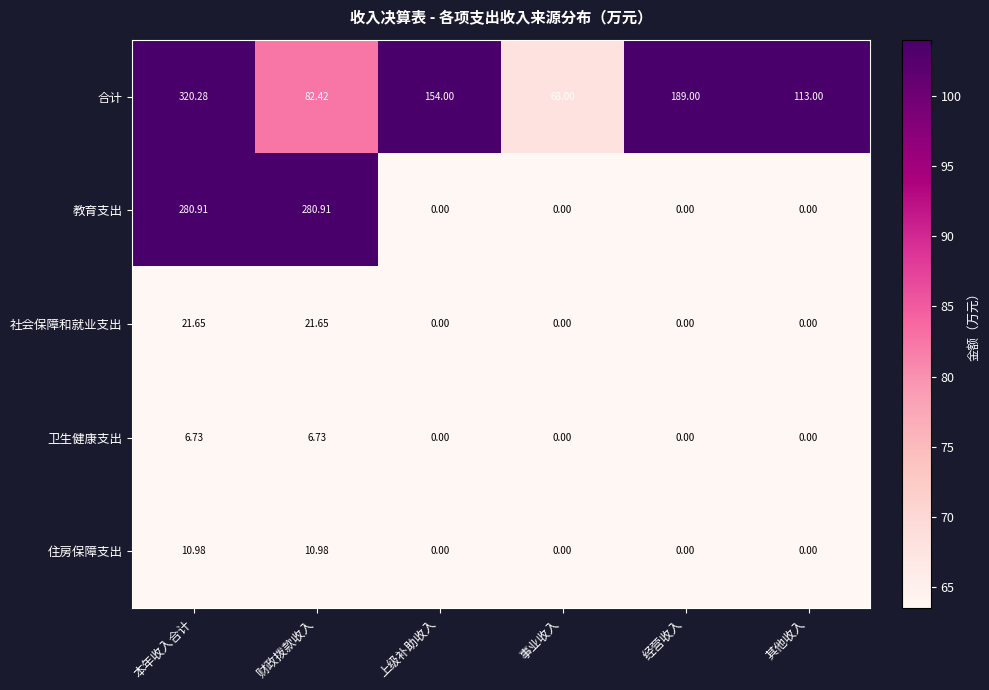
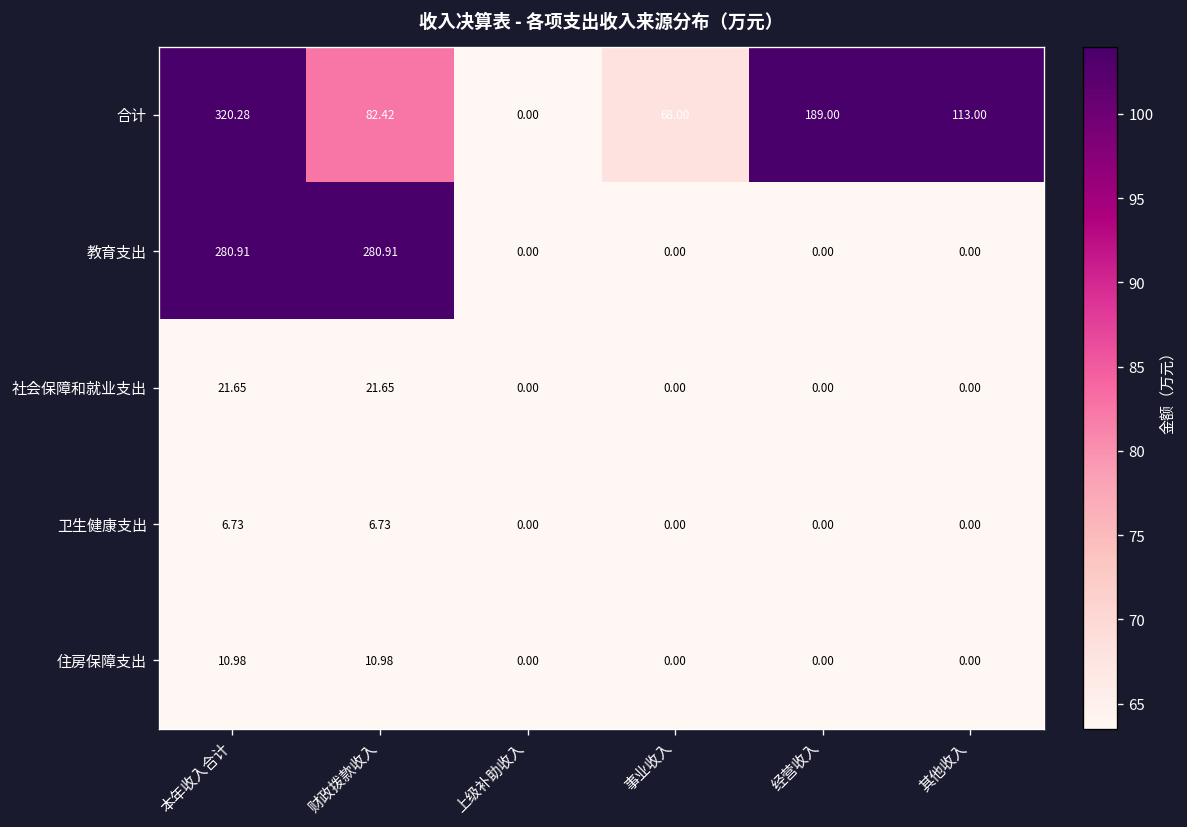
  {
    "合计": {
      "本年收入合计": 320.28,
      "财政拨款收入": 82.42,
-     "上级补助收入": 154.00,
+     "上级补助收入": 0.00,
      "经营收入": 189.00,
      "其他收入": 113.00
    },
    "教育支出": {
      "本年收入合计": 280.91,
      "财政拨款收入": 280.91,
      "上级补助收入": 0.00,
      "事业收入": 0.00,
      "经营收入": 0.00,
      "其他收入": 0.00
    },
    "社会保障和就业支出": {
      "本年收入合计": 21.65,
      "财政拨款收入": 21.65,
      "上级补助收入": 0.00,
      "事业收入": 0.00,
      "经营收入": 0.00,
      "其他收入": 0.00
    },
    "卫生健康支出": {
      "本年收入合计": 6.73,
      "财政拨款收入": 6.73,
      "上级补助收入": 0.00,
      "事业收入": 0.00,
      "经营收入": 0.00,
      "其他收入": 0.00
    },
    "住房保障支出": {
      "本年收入合计": 10.98,
      "财政拨款收入": 10.98,
      "上级补助收入": 0.00,
      "事业收入": 0.00,
      "经营收入": 0.00,
      "其他收入": 0.00
    }
  }
